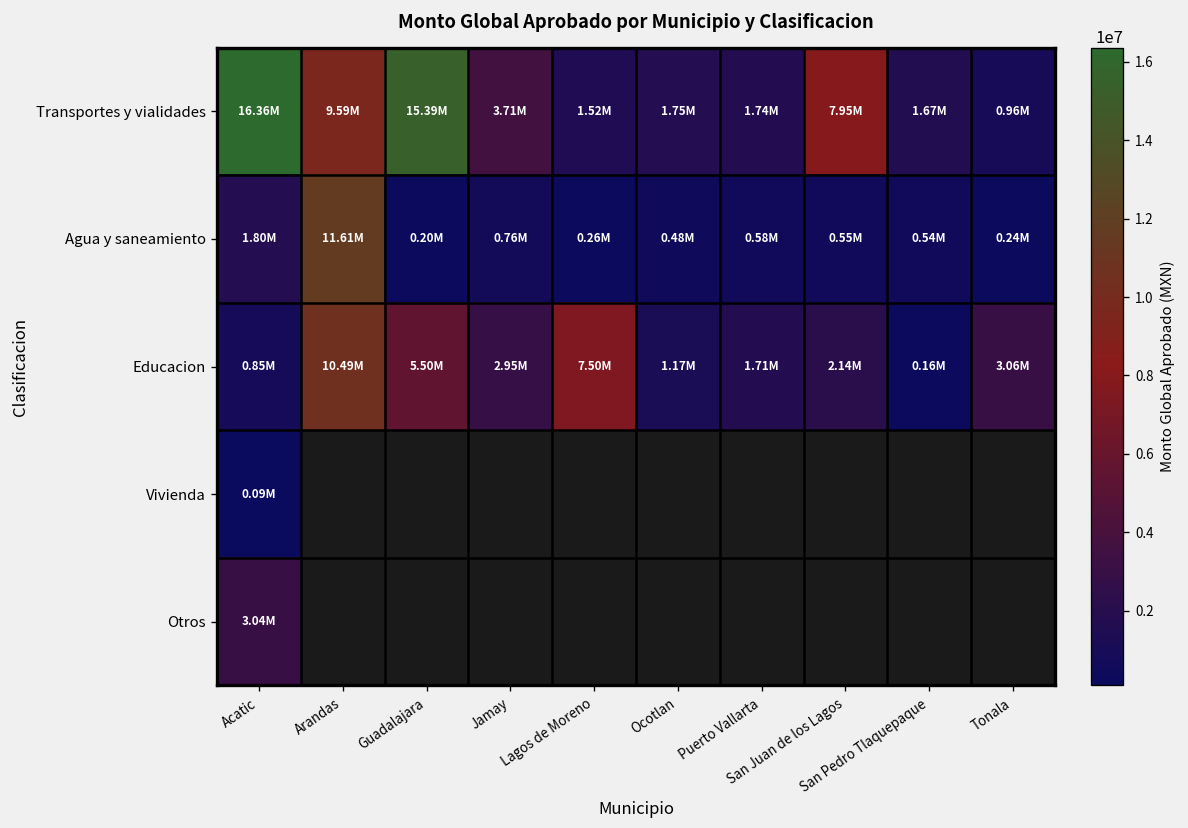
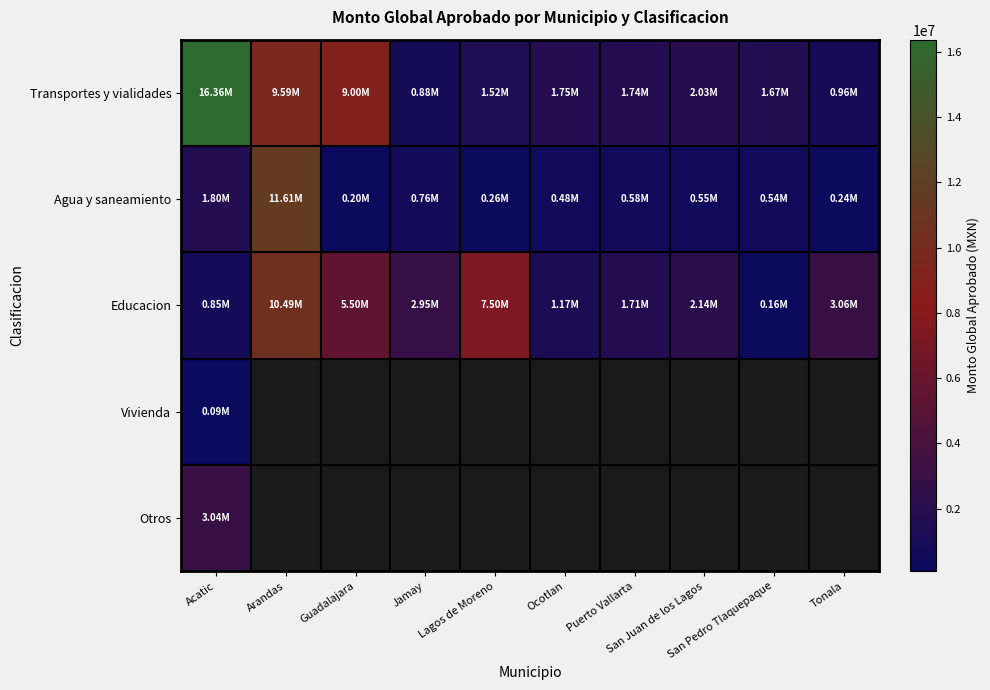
  {
    "Transportes y vialidades": {
      "Acatic": "16.36M",
      "Arandas": "9.59M",
-     "Guadalajara": "15.39M",
-     "Jamay": "3.71M",
+     "Guadalajara": "9.00M",
+     "Jamay": "0.88M",
      "Lagos de Moreno": "1.52M",
      "Ocotlan": "1.75M",
      "Puerto Vallarta": "1.74M",
-     "San Juan de los Lagos": "7.95M",
+     "San Juan de los Lagos": "2.03M",
      "San Pedro Tlaquepaque": "1.67M",
      "Tonala": "0.96M"
    },
    "Agua y saneamiento": {
      "Acatic": "1.80M",
      "Arandas": "11.61M",
      "Guadalajara": "0.20M",
      "Jamay": "0.76M",
      "Lagos de Moreno": "0.26M",
      "Ocotlan": "0.48M",
      "Puerto Vallarta": "0.58M",
      "San Juan de los Lagos": "0.55M",
      "San Pedro Tlaquepaque": "0.54M",
      "Tonala": "0.24M"
    },
    "Educacion": {
      "Acatic": "0.85M",
      "Arandas": "10.49M",
      "Guadalajara": "5.50M",
      "Jamay": "2.95M",
      "Lagos de Moreno": "7.50M",
      "Ocotlan": "1.17M",
      "Puerto Vallarta": "1.71M",
      "San Juan de los Lagos": "2.14M",
      "San Pedro Tlaquepaque": "0.16M",
      "Tonala": "3.06M"
    },
    "Vivienda": {
      "Acatic": "0.09M"
    },
    "Otros": {
      "Acatic": "3.04M"
    }
  }
